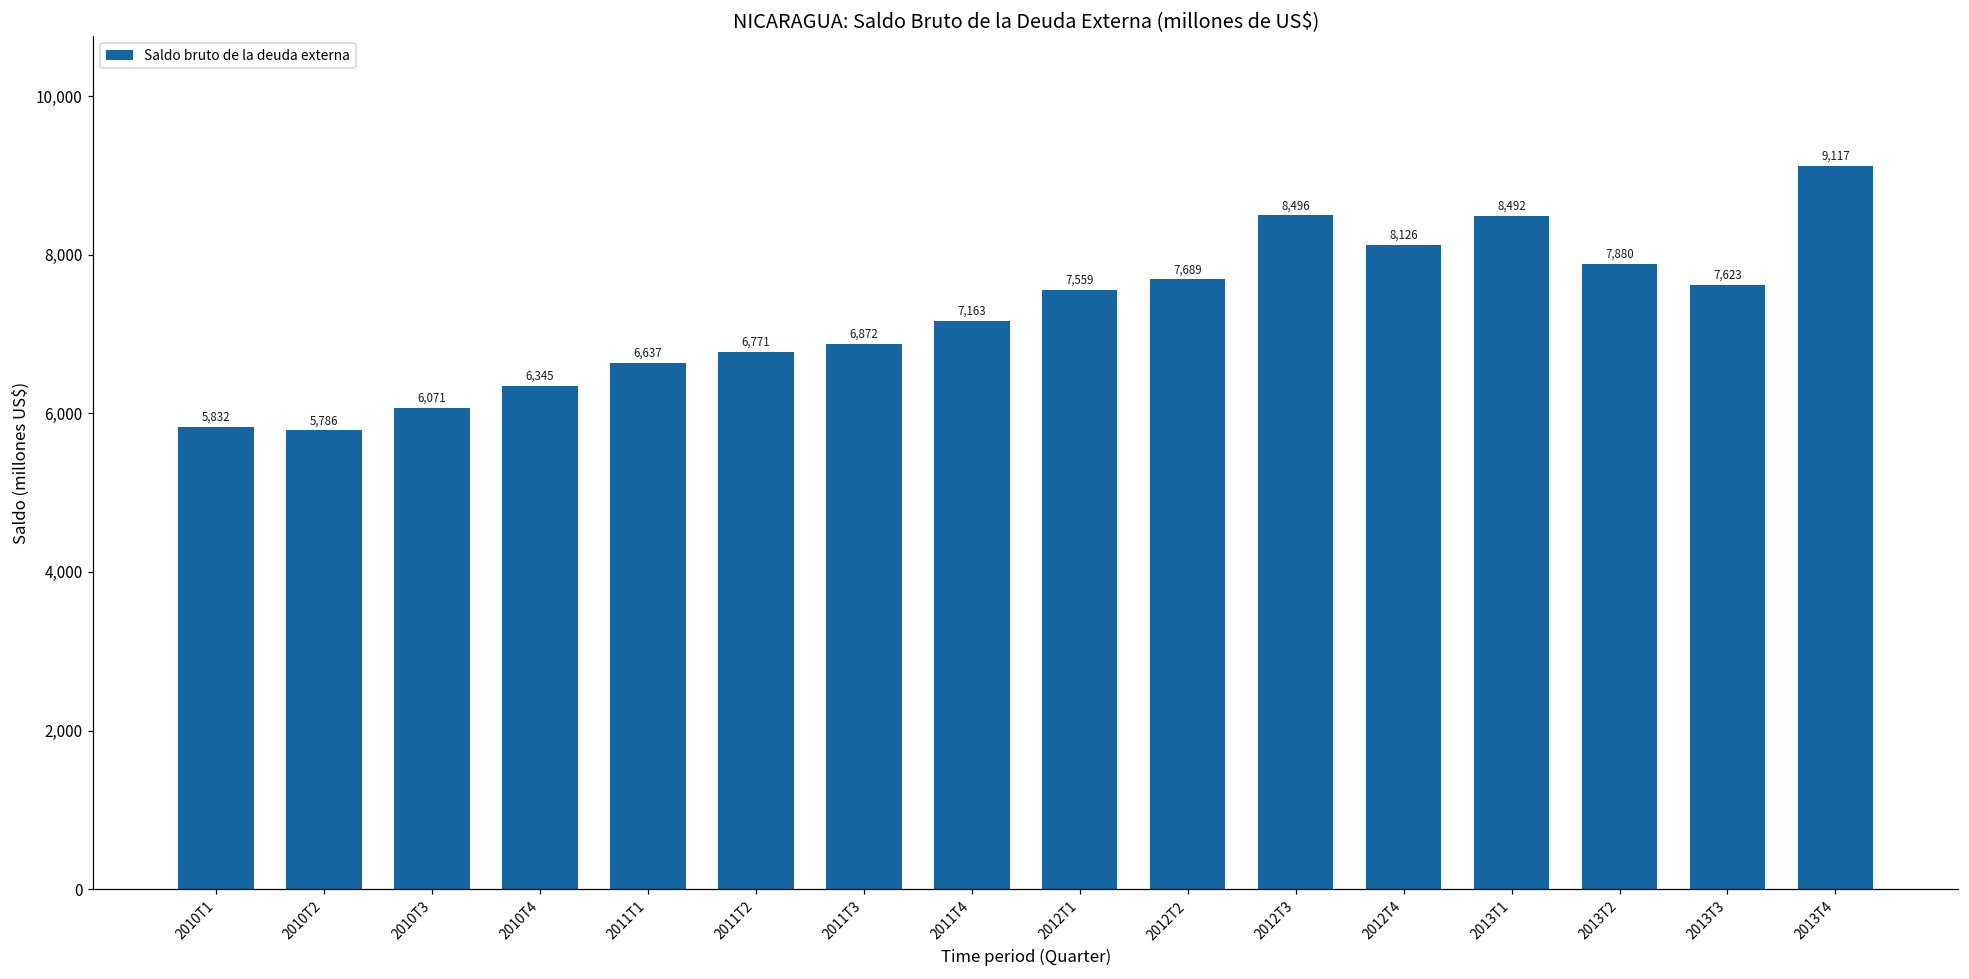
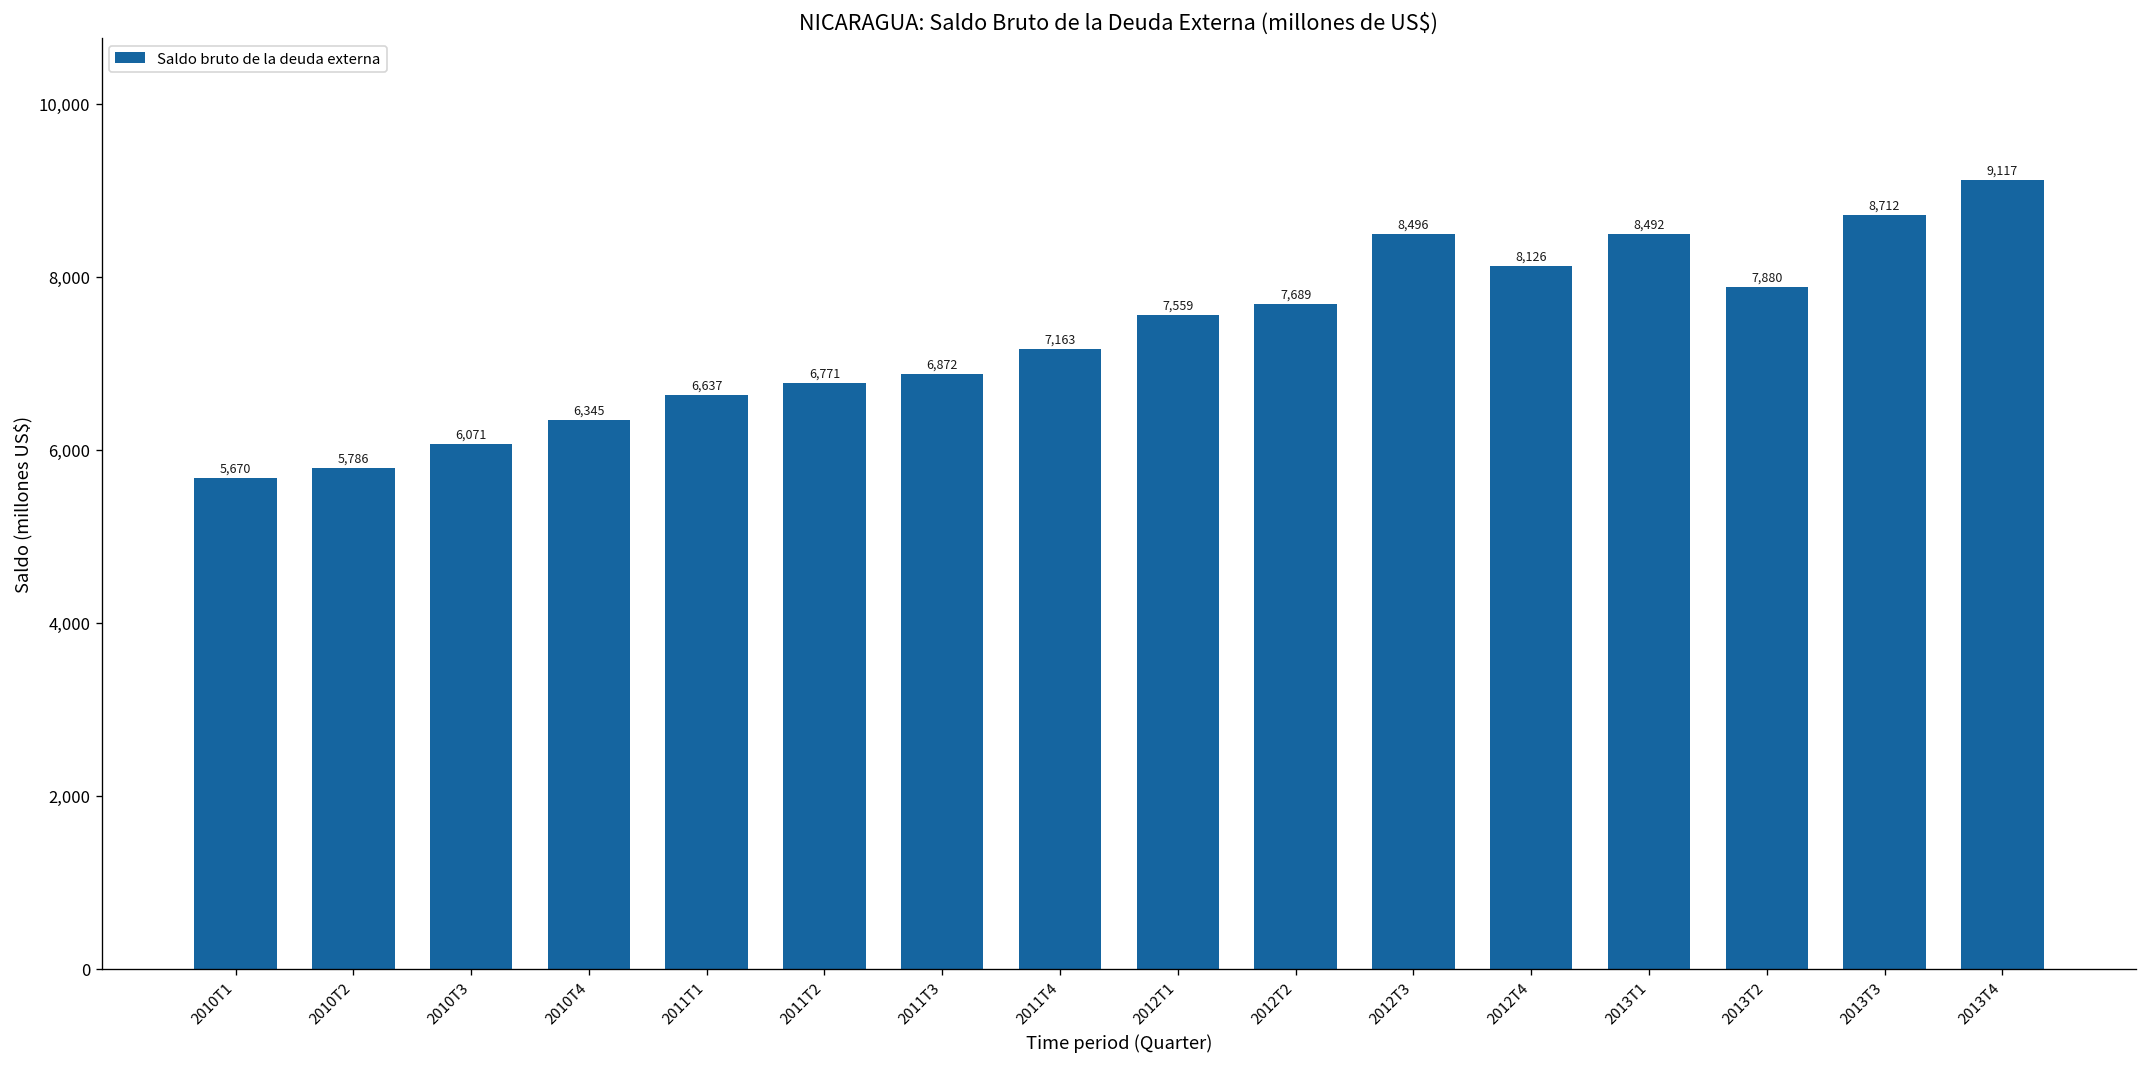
  {
-   "2010T1": "5,832",
+   "2010T1": "5,670",
    "2010T2": "5,786",
    "2010T3": "6,071",
    "2010T4": "6,345",
    "2011T1": "6,637",
    "2011T2": "6,771",
    "2011T3": "6,872",
    "2011T4": "7,163",
    "2012T1": "7,559",
    "2012T2": "7,689",
    "2012T3": "8,496",
    "2012T4": "8,126",
    "2013T1": "8,492",
    "2013T2": "7,880",
-   "2013T3": "7,623",
+   "2013T3": "8,712",
    "2013T4": "9,117"
  }
